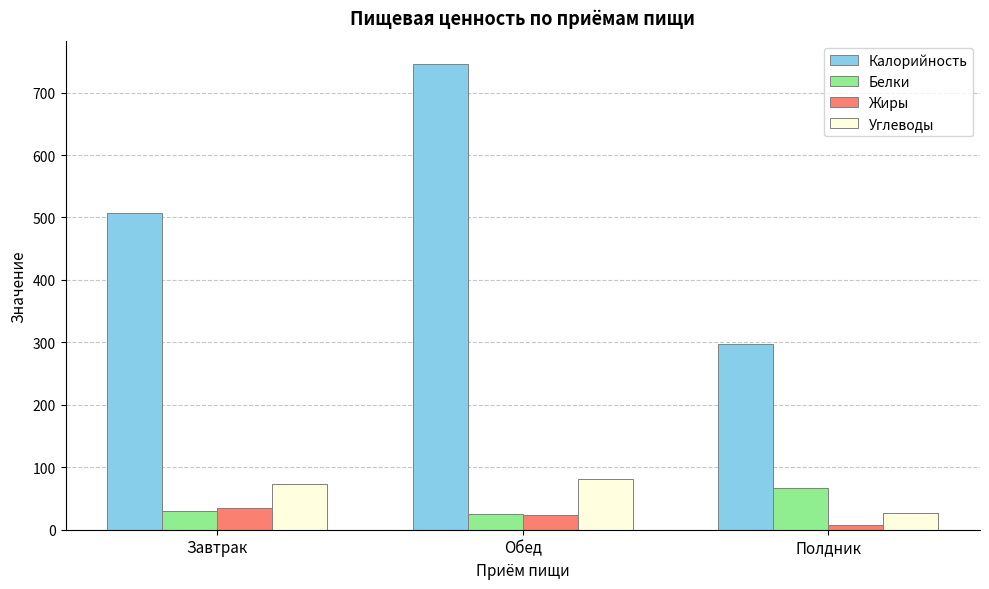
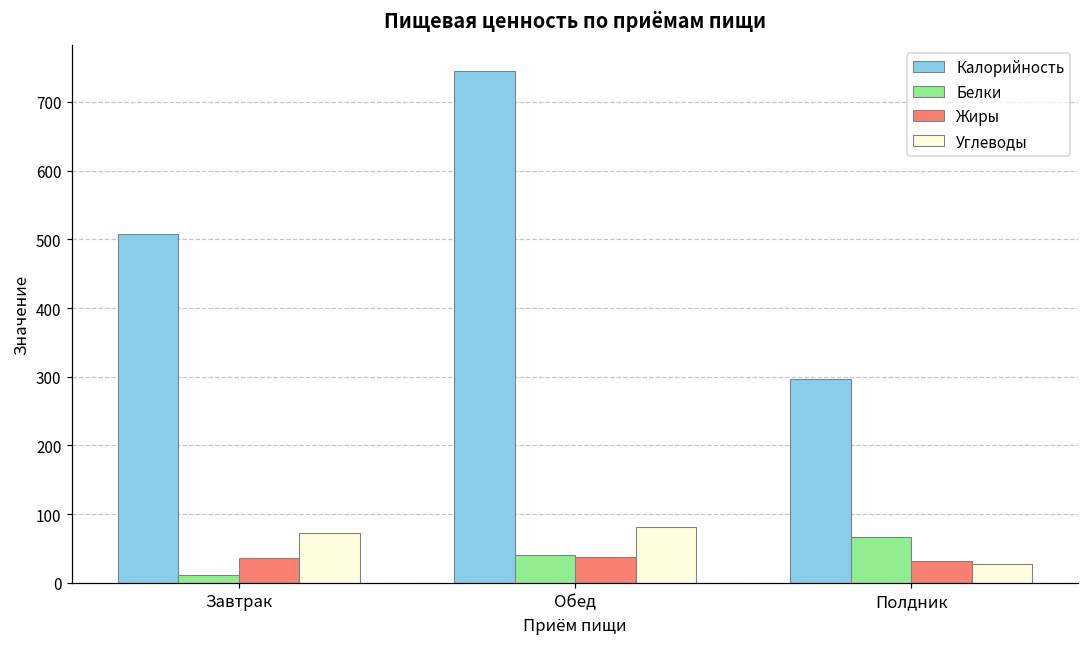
  {
    "Калорийность": {
      "Завтрак": 510,
      "Обед": 750,
      "Полдник": 300
    },
    "Белки": {
-     "Завтрак": 30,
-     "Обед": 20,
+     "Завтрак": 10,
+     "Обед": 40,
      "Полдник": 70
    },
    "Жиры": {
      "Завтрак": 40,
-     "Обед": 20,
-     "Полдник": 10
+     "Обед": 40,
+     "Полдник": 30
    },
    "Углеводы": {
      "Завтрак": 70,
      "Обед": 80,
      "Полдник": 30
    }
  }
